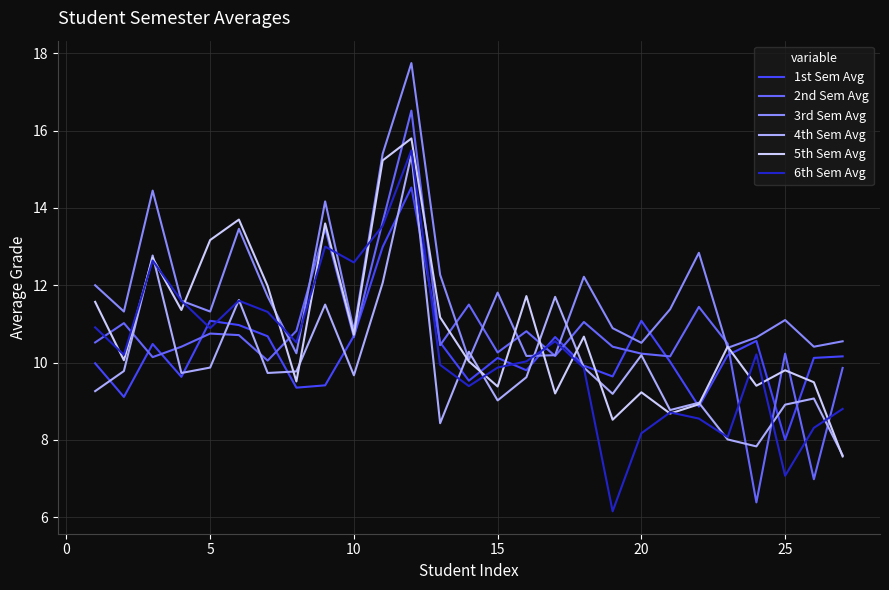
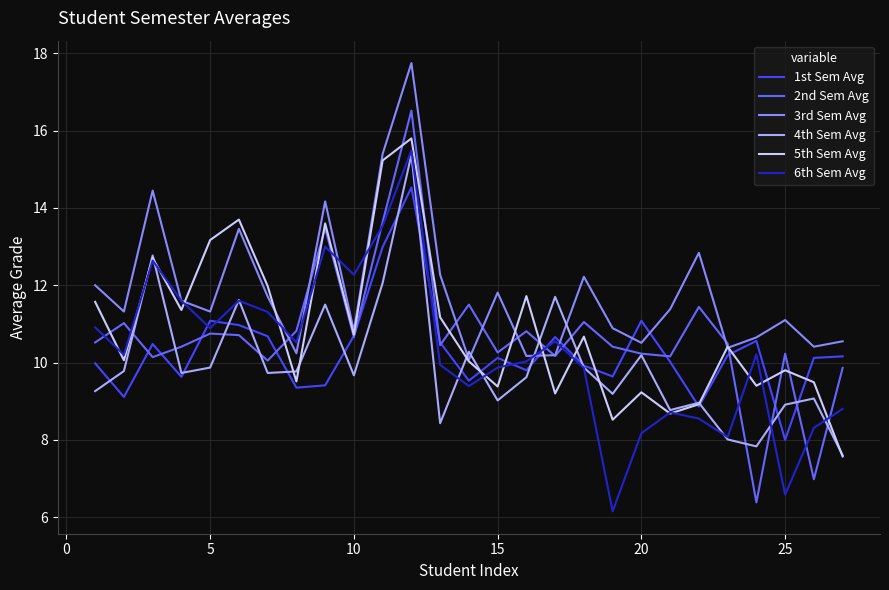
  {
    "6th Sem Avg": {
      "5": 10.9,
-     "10": 12.6,
+     "10": 12.3,
      "15": 9.9,
      "20": 8.2,
-     "25": 7.1
+     "25": 6.6
    }
  }
